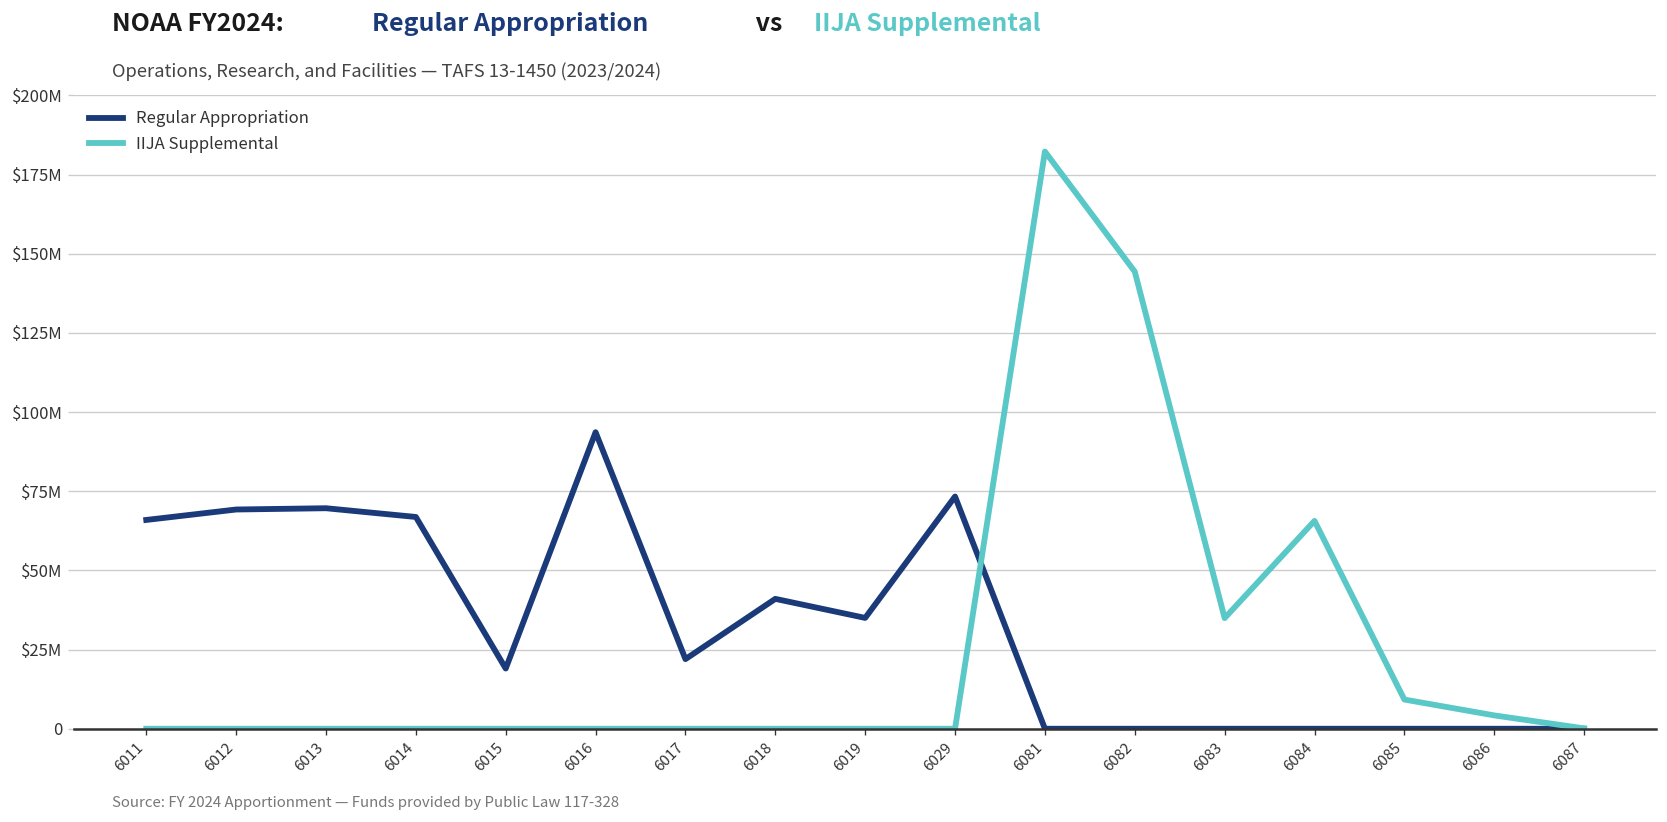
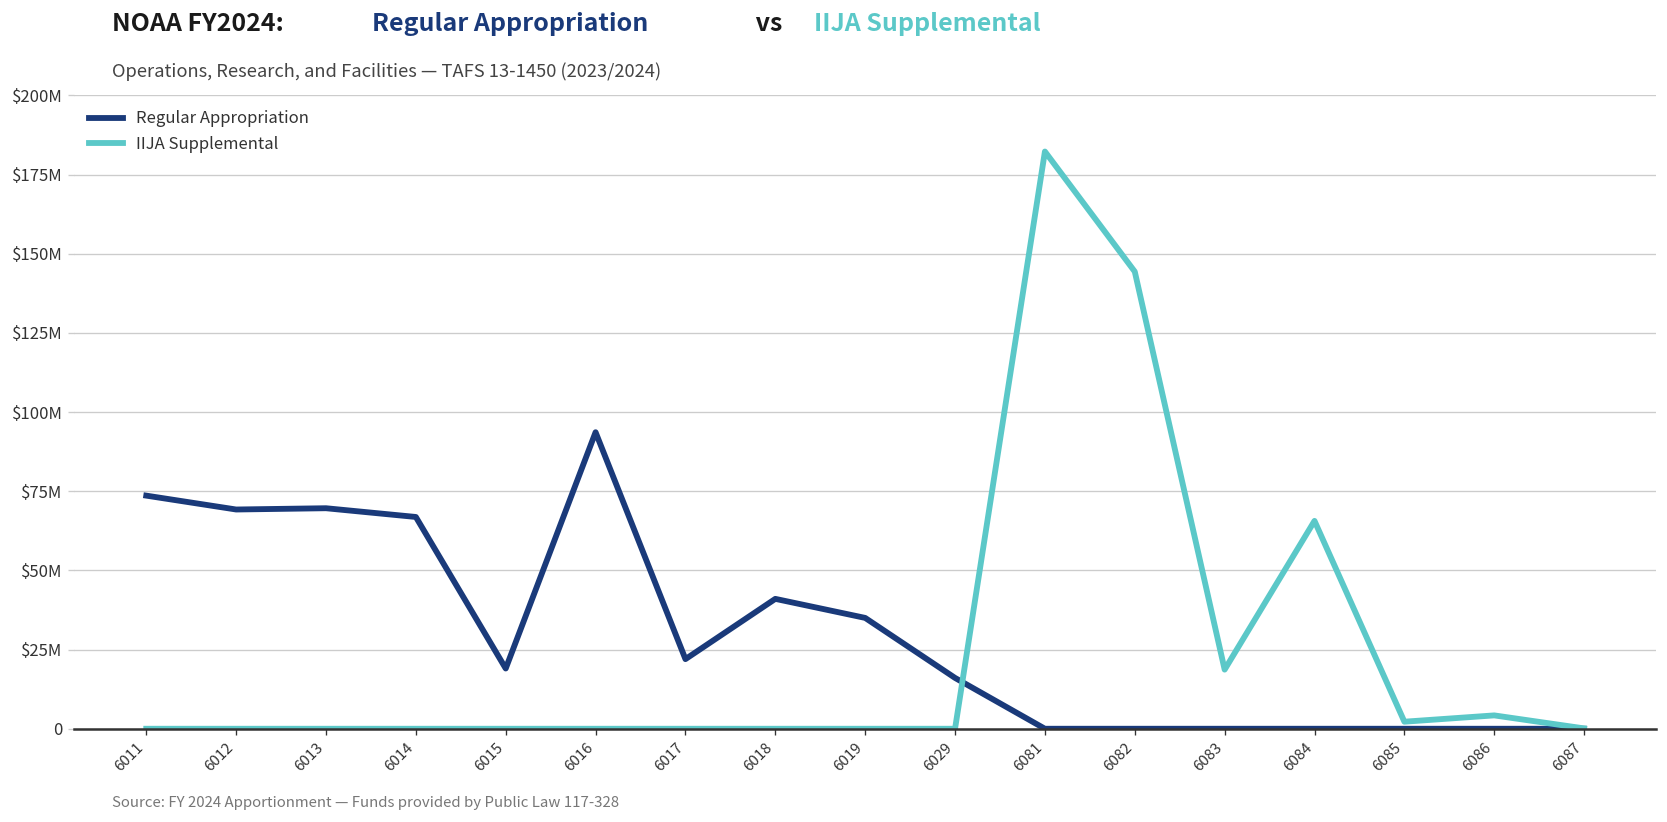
  {
    "Regular Appropriation": {
-     "6011": "$66000000",
+     "6011": "$74000000",
      "6012": "$69000000",
      "6013": "$70000000",
      "6014": "$67000000",
      "6015": "$19000000",
      "6016": "$94000000",
      "6017": "$22000000",
      "6018": "$41000000",
      "6019": "$35000000",
-     "6029": "$73000000",
+     "6029": "$16000000",
      "6081": "$0",
      "6082": "$0",
      "6083": "$0",
      "6084": "$0",
      "6085": "$0",
      "6086": "$0"
    },
    "IIJA Supplemental": {
      "6011": "$0",
      "6012": "$0",
      "6013": "$0",
      "6014": "$0",
      "6015": "$0",
      "6016": "$0",
      "6017": "$0",
      "6018": "$0",
      "6019": "$0",
      "6029": "$0",
      "6081": "$182000000",
      "6082": "$144000000",
-     "6083": "$35000000",
+     "6083": "$19000000",
      "6084": "$66000000",
-     "6085": "$9000000",
+     "6085": "$2000000",
      "6086": "$4000000"
    }
  }
